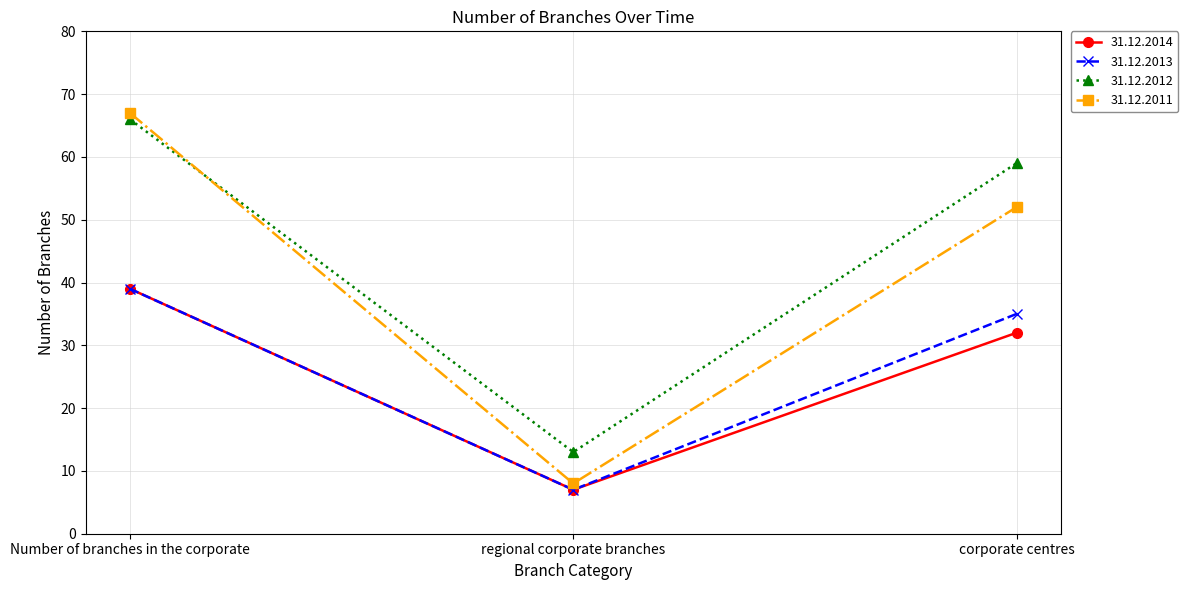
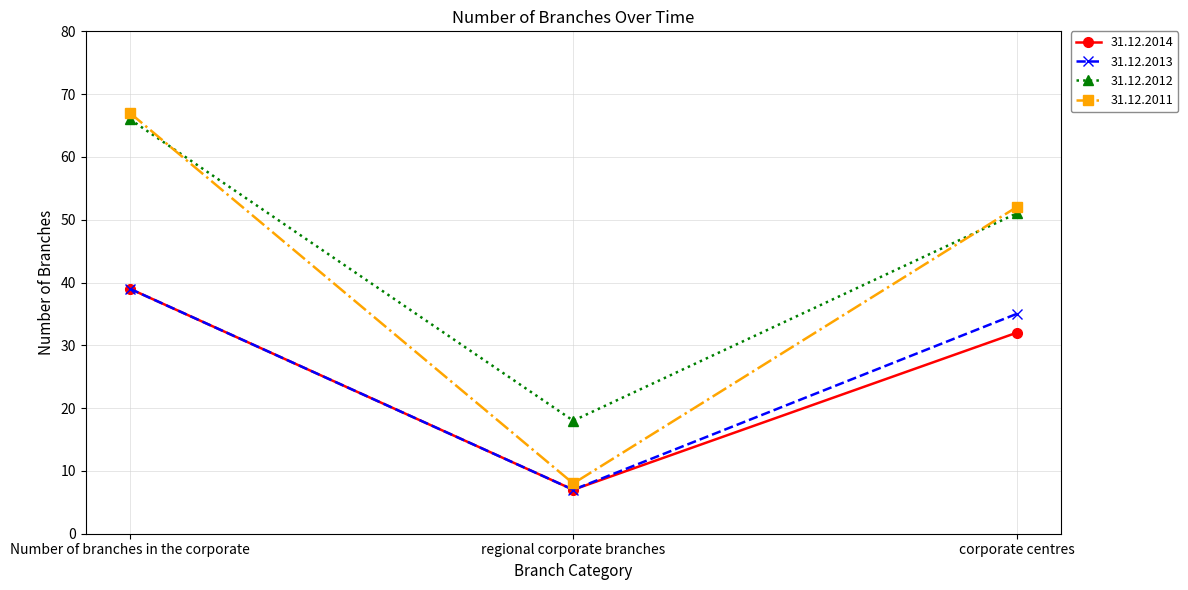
  {
    "31.12.2014": {
      "corporate centres": 32
    },
    "31.12.2013": {
      "corporate centres": 35
    },
    "31.12.2012": {
      "Number of branches in the corporate": 66,
-     "regional corporate branches": 13,
-     "corporate centres": 59
+     "regional corporate branches": 18,
+     "corporate centres": 51
    },
    "31.12.2011": {
      "Number of branches in the corporate": 67,
      "regional corporate branches": 8,
      "corporate centres": 52
    }
  }
